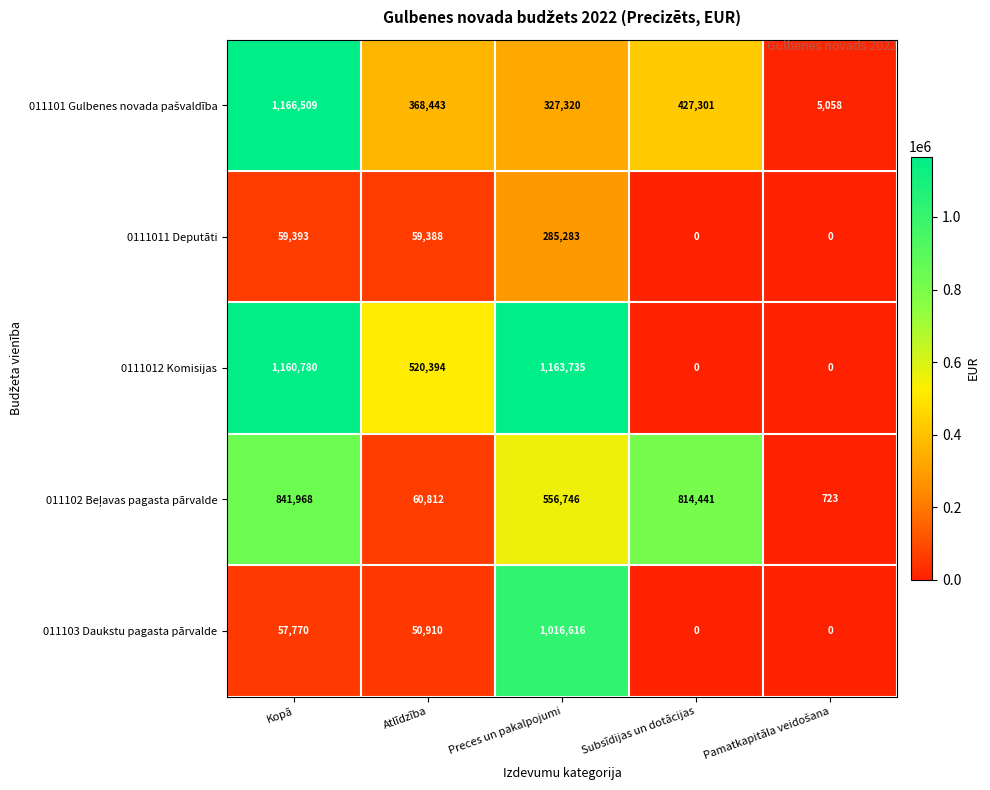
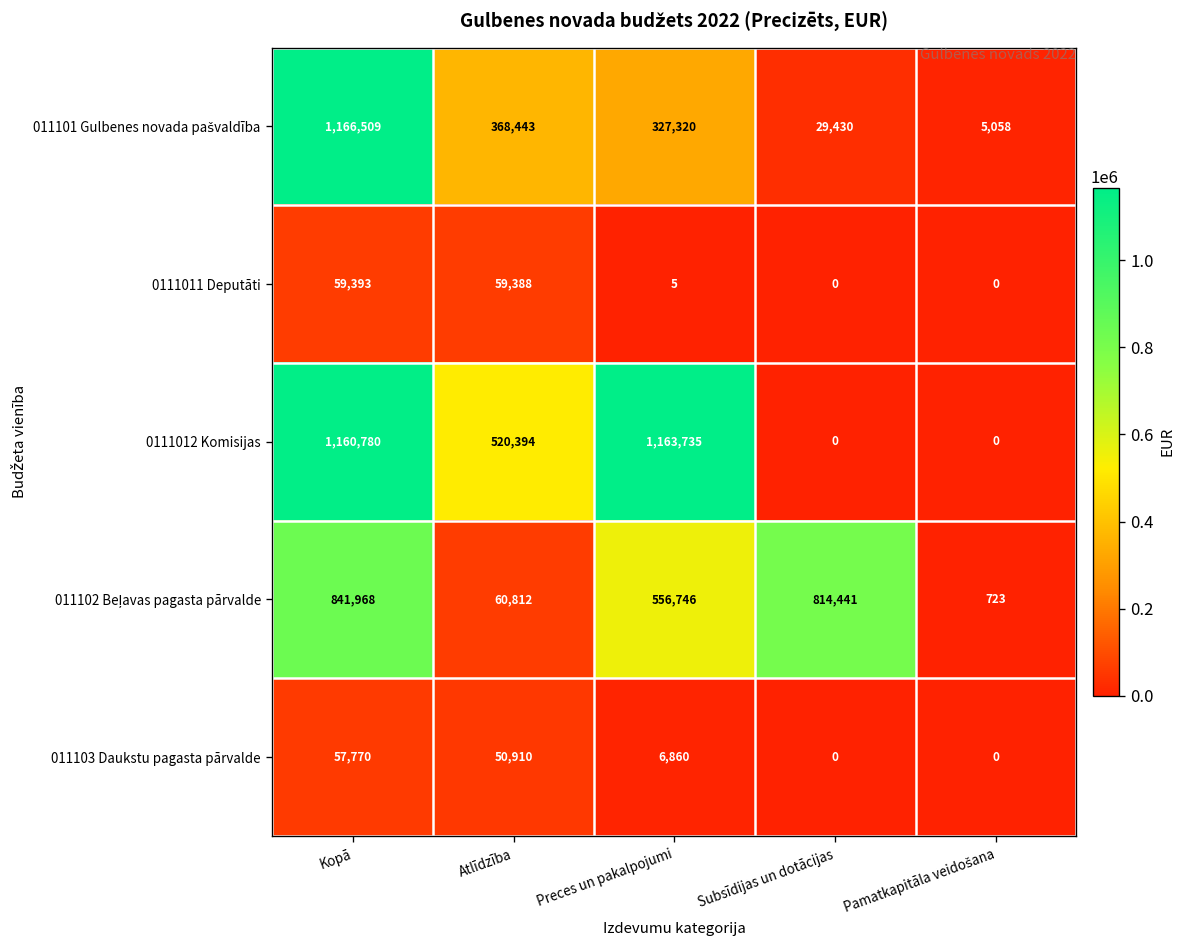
  {
    "011101 Gulbenes novada pašvaldība": {
      "Kopā": "1,166,509",
      "Atlīdzība": "368,443",
      "Preces un pakalpojumi": "327,320",
-     "Subsīdijas un dotācijas": "427,301"
+     "Subsīdijas un dotācijas": "29,430"
    },
    "0111011 Deputāti": {
      "Kopā": "59,393",
      "Atlīdzība": "59,388",
-     "Preces un pakalpojumi": "285,283",
+     "Preces un pakalpojumi": "5",
      "Subsīdijas un dotācijas": "0",
      "Pamatkapitāla veidošana": "0"
    },
    "0111012 Komisijas": {
      "Kopā": "1,160,780",
      "Atlīdzība": "520,394",
      "Preces un pakalpojumi": "1,163,735",
      "Subsīdijas un dotācijas": "0",
      "Pamatkapitāla veidošana": "0"
    },
    "011102 Beļavas pagasta pārvalde": {
      "Kopā": "841,968",
      "Atlīdzība": "60,812",
      "Preces un pakalpojumi": "556,746",
      "Subsīdijas un dotācijas": "814,441",
      "Pamatkapitāla veidošana": "723"
    },
    "011103 Daukstu pagasta pārvalde": {
      "Kopā": "57,770",
      "Atlīdzība": "50,910",
-     "Preces un pakalpojumi": "1,016,616",
+     "Preces un pakalpojumi": "6,860",
      "Subsīdijas un dotācijas": "0",
      "Pamatkapitāla veidošana": "0"
    }
  }
